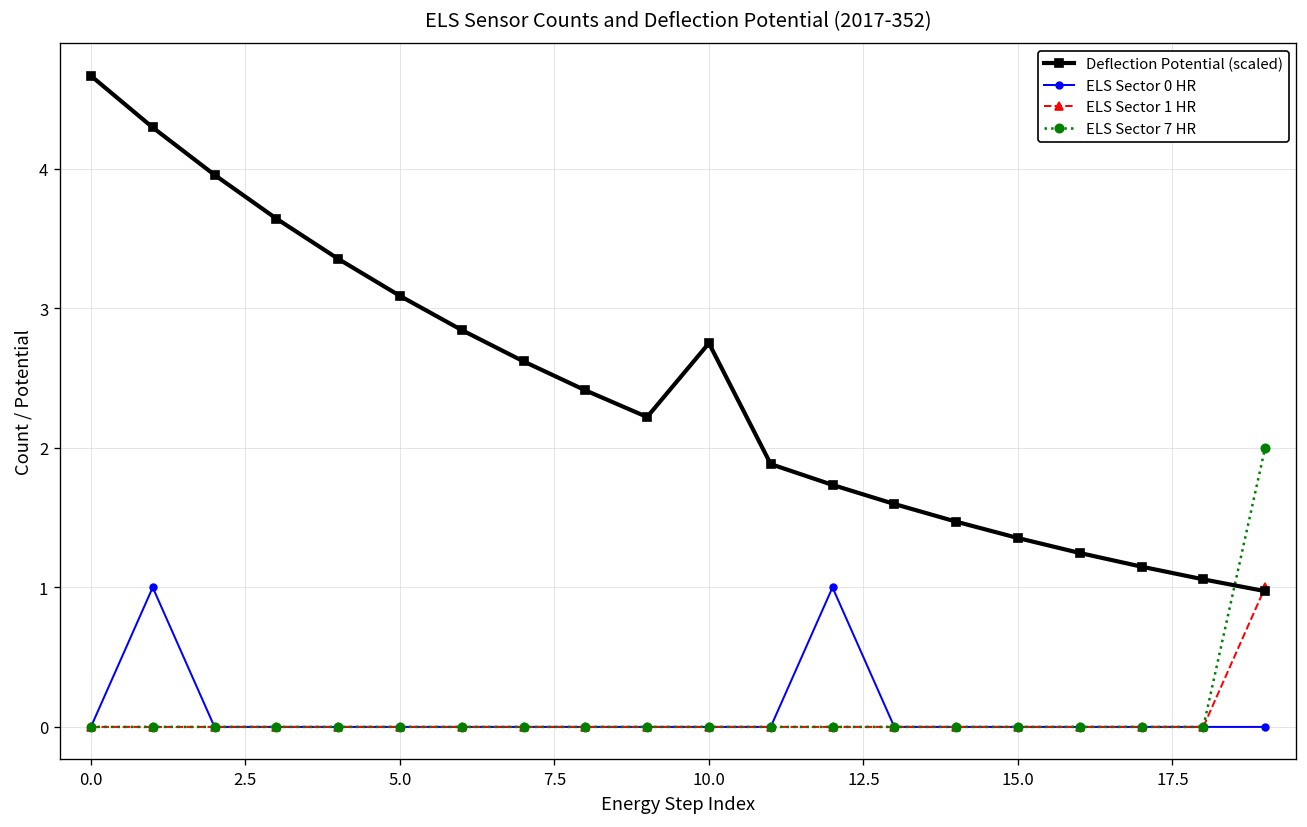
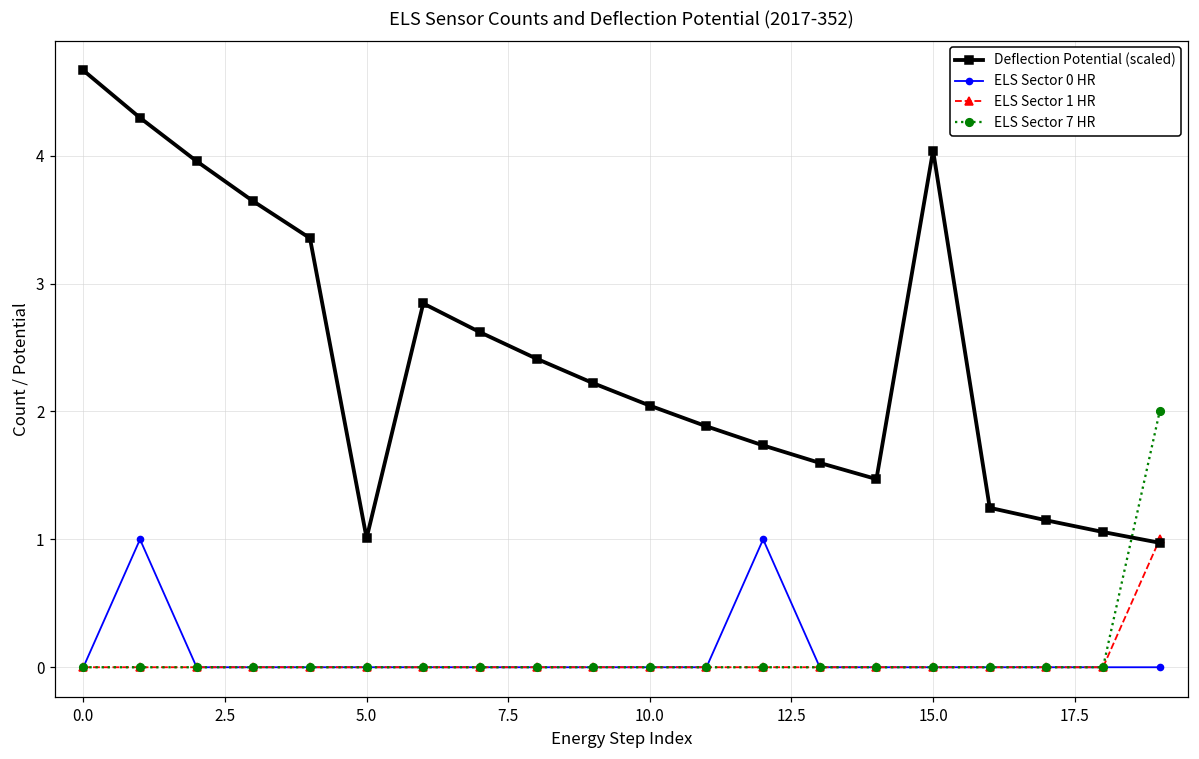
  {
    "Deflection Potential (scaled)": {
      "0.0": 4.67,
-     "5.0": 3.09,
-     "10.0": 2.75,
-     "15.0": 1.35
+     "5.0": 1.01,
+     "10.0": 2.05,
+     "15.0": 4.04
    }
  }
